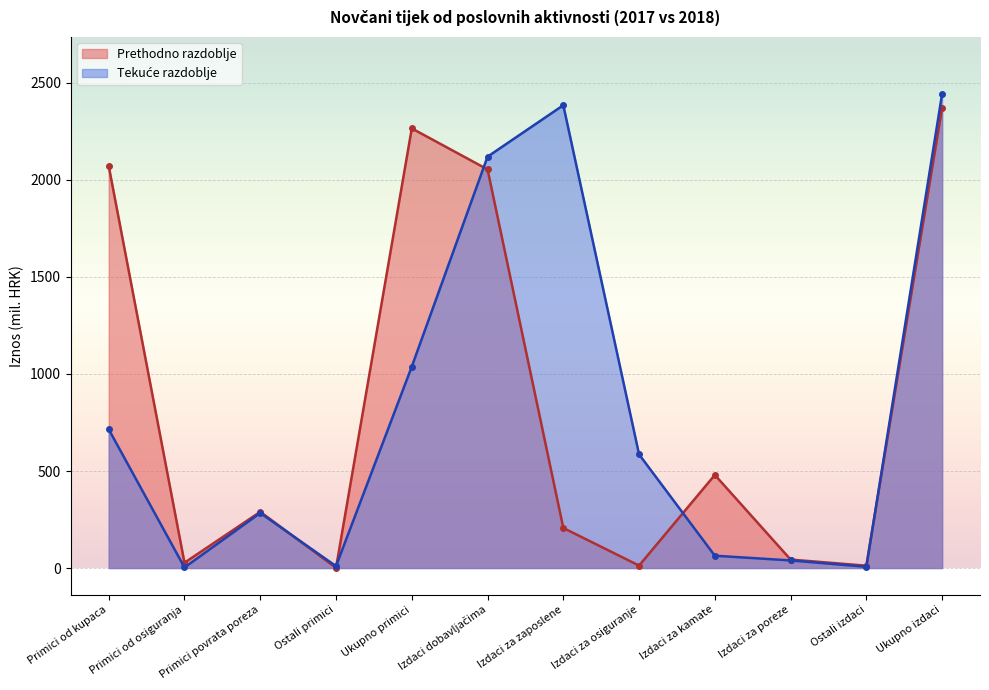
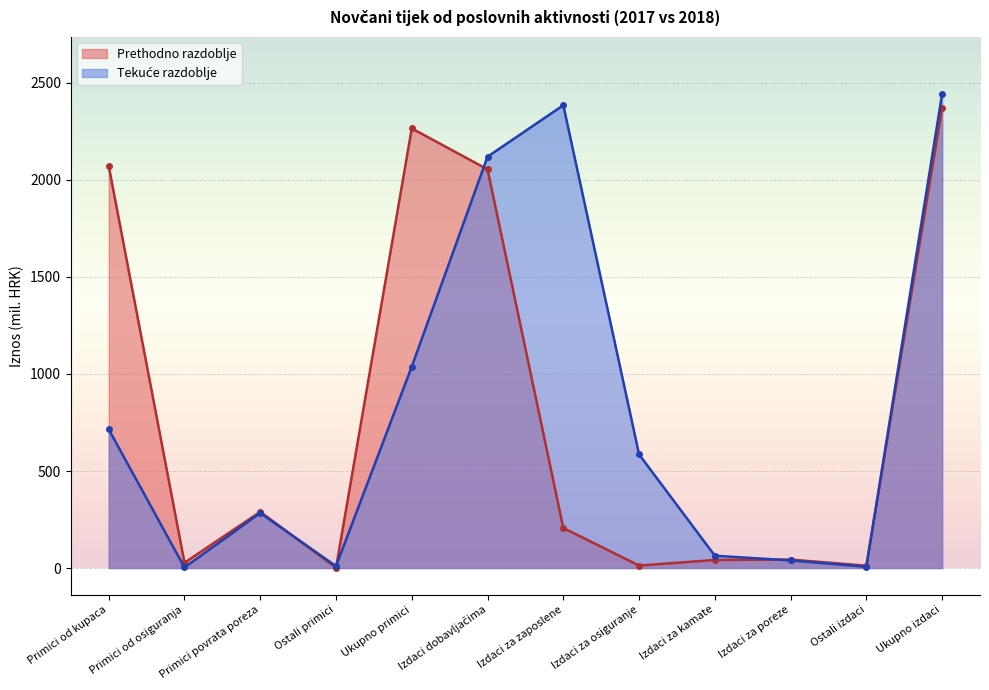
  {
    "Prethodno razdoblje": {
      "Primici od kupaca": 2070,
      "Primici od osiguranja": 30,
      "Ukupno primici": 2270,
      "Izdaci dobavljačima": 2050,
      "Izdaci za zaposlene": 210,
      "Izdaci za osiguranje": 10,
-     "Izdaci za kamate": 480,
+     "Izdaci za kamate": 40,
      "Ukupno izdaci": 2370
    },
    "Tekuće razdoblje": {
      "Primici od kupaca": 710,
      "Primici od osiguranja": 0,
      "Ukupno primici": 1040,
      "Izdaci dobavljačima": 2120,
      "Izdaci za zaposlene": 2380,
      "Izdaci za osiguranje": 590,
      "Izdaci za kamate": 60,
      "Ukupno izdaci": 2440
    }
  }
